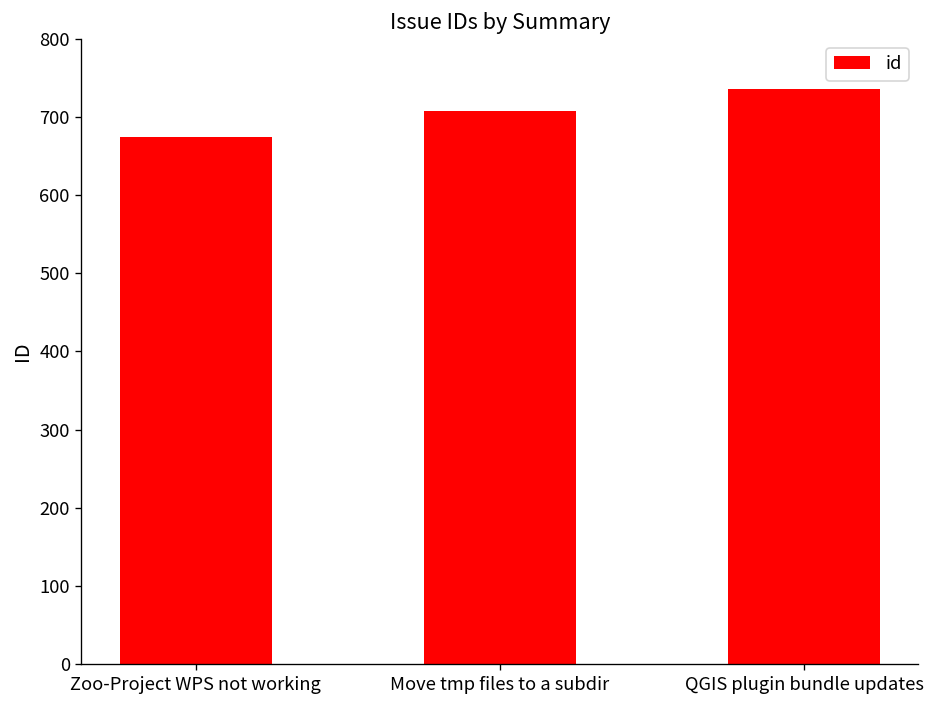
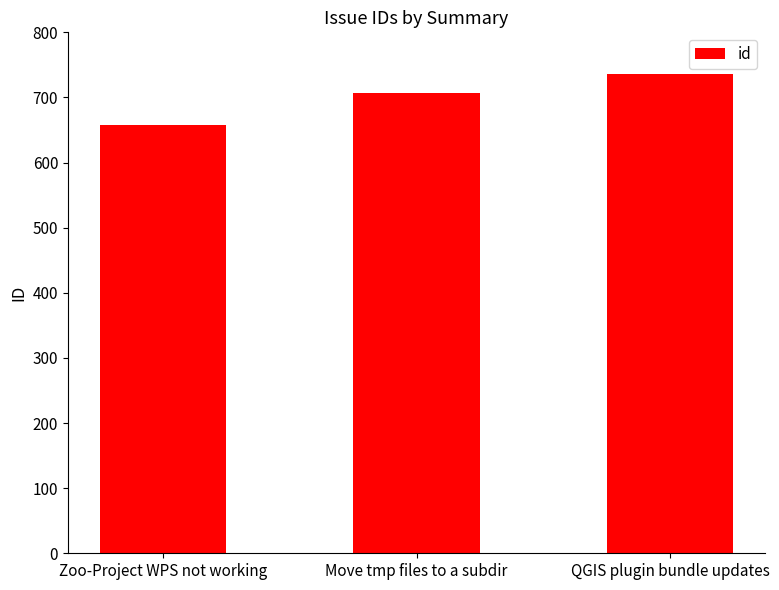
  {
-   "Zoo-Project WPS not working": 670,
+   "Zoo-Project WPS not working": 660,
    "Move tmp files to a subdir": 710,
    "QGIS plugin bundle updates": 740
  }
